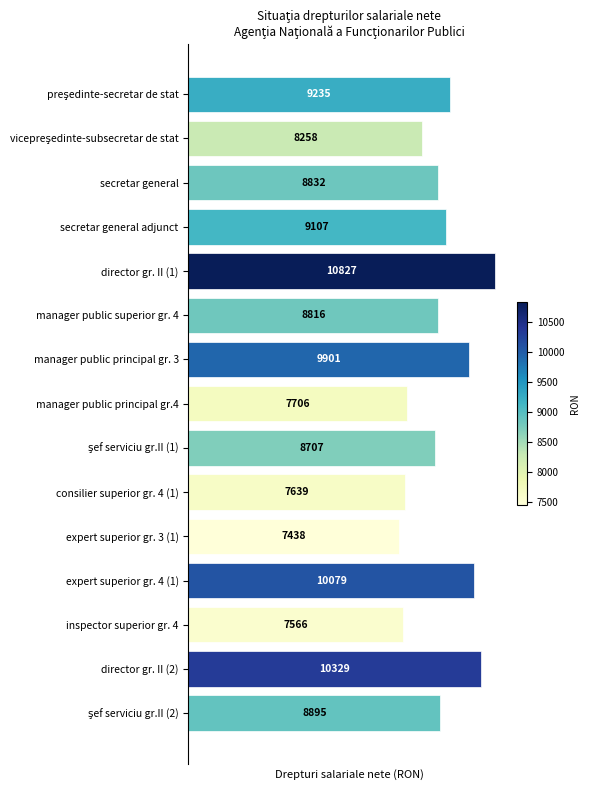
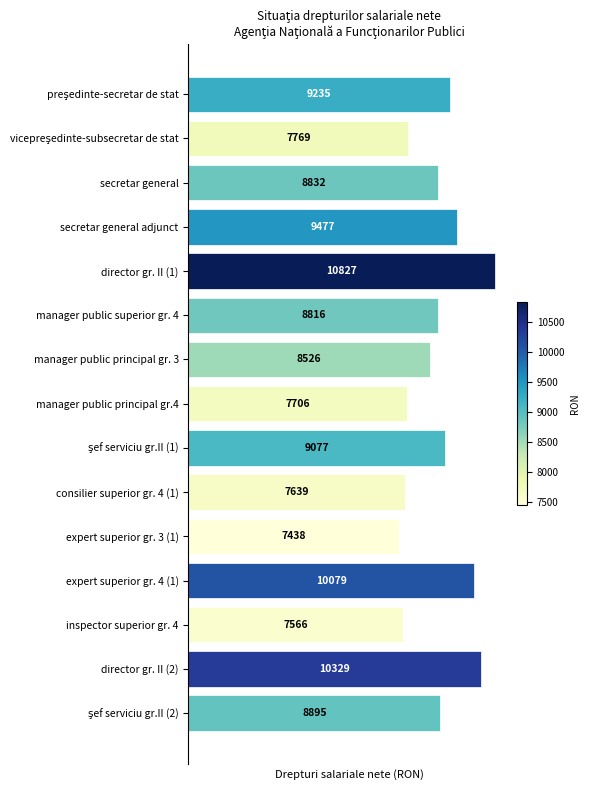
  {
    "preşedinte-secretar de stat": 9235,
-   "vicepreşedinte-subsecretar de stat": 8258,
+   "vicepreşedinte-subsecretar de stat": 7769,
    "secretar general": 8832,
-   "secretar general adjunct": 9107,
+   "secretar general adjunct": 9477,
    "director gr. II (1)": 10827,
    "manager public superior gr. 4": 8816,
-   "manager public principal gr. 3": 9901,
+   "manager public principal gr. 3": 8526,
    "manager public principal gr.4": 7706,
-   "şef serviciu gr.II (1)": 8707,
+   "şef serviciu gr.II (1)": 9077,
    "consilier superior gr. 4 (1)": 7639,
    "expert superior gr. 3 (1)": 7438,
    "expert superior gr. 4 (1)": 10079,
    "inspector superior gr. 4": 7566,
    "director gr. II (2)": 10329,
    "şef serviciu gr.II (2)": 8895
  }
